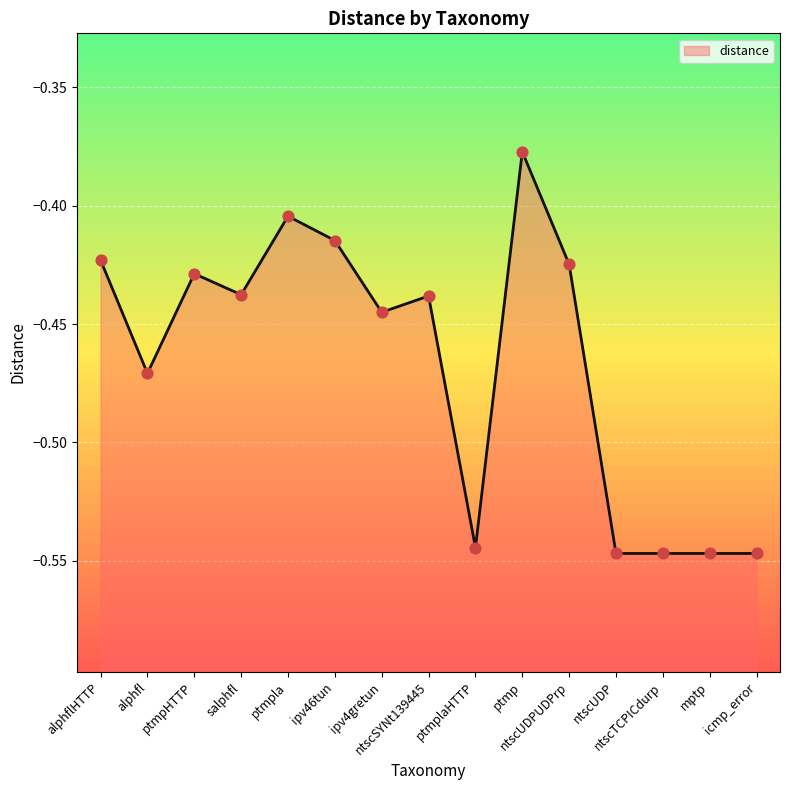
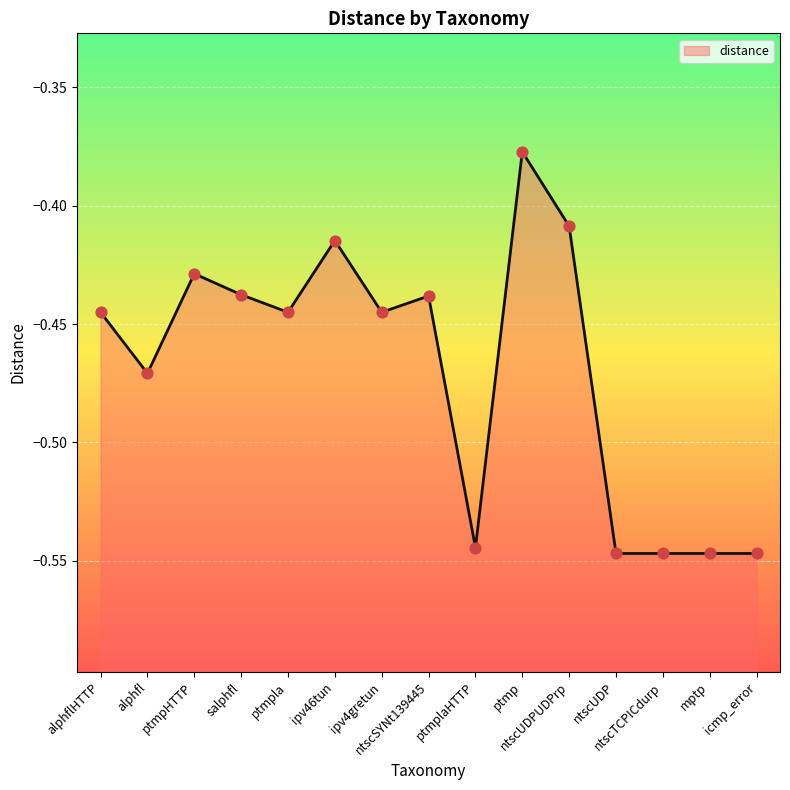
  {
-   "alphflHTTP": -0.423,
+   "alphflHTTP": -0.445,
    "alphfl": -0.471,
    "ptmpHTTP": -0.429,
    "salphfl": -0.438,
-   "ptmpla": -0.404,
+   "ptmpla": -0.445,
    "ipv46tun": -0.415,
    "ipv4gretun": -0.445,
    "ntscSYNt139445": -0.438,
    "ptmplaHTTP": -0.544,
    "ptmp": -0.377,
-   "ntscUDPUDPrp": -0.425,
+   "ntscUDPUDPrp": -0.409,
    "ntscUDP": -0.547,
    "ntscTCPICdurp": -0.547,
    "mptp": -0.547,
    "icmp_error": -0.547
  }
